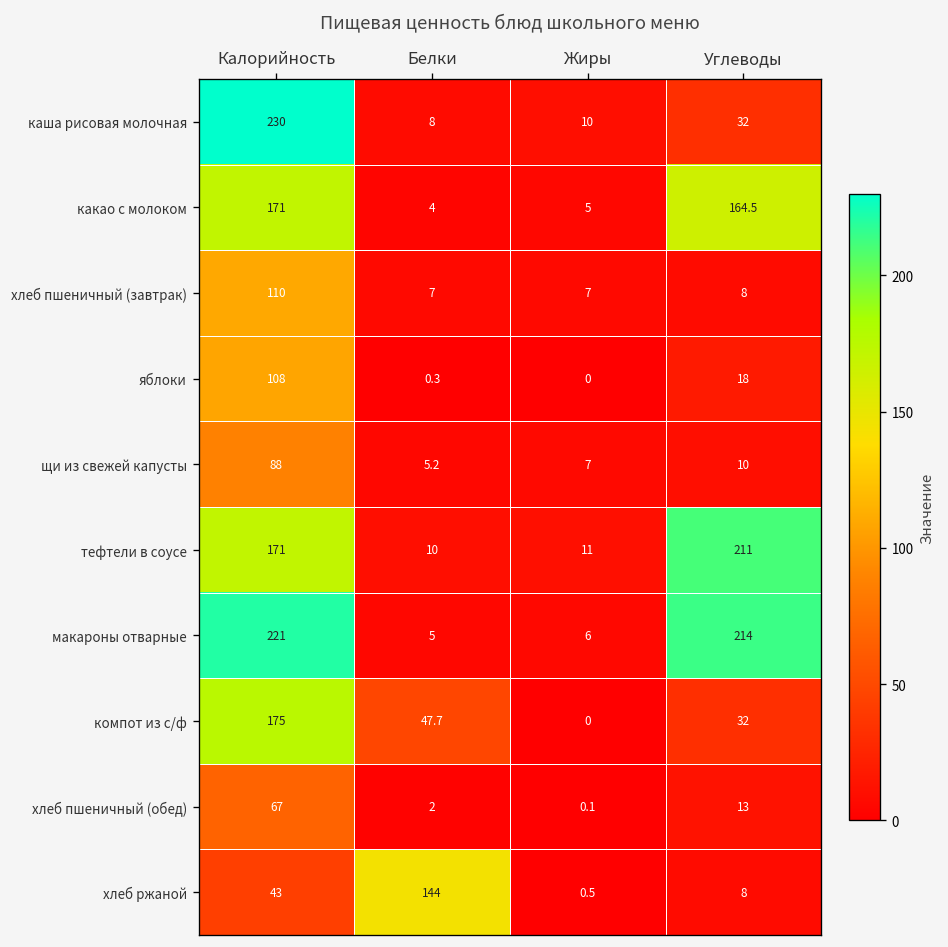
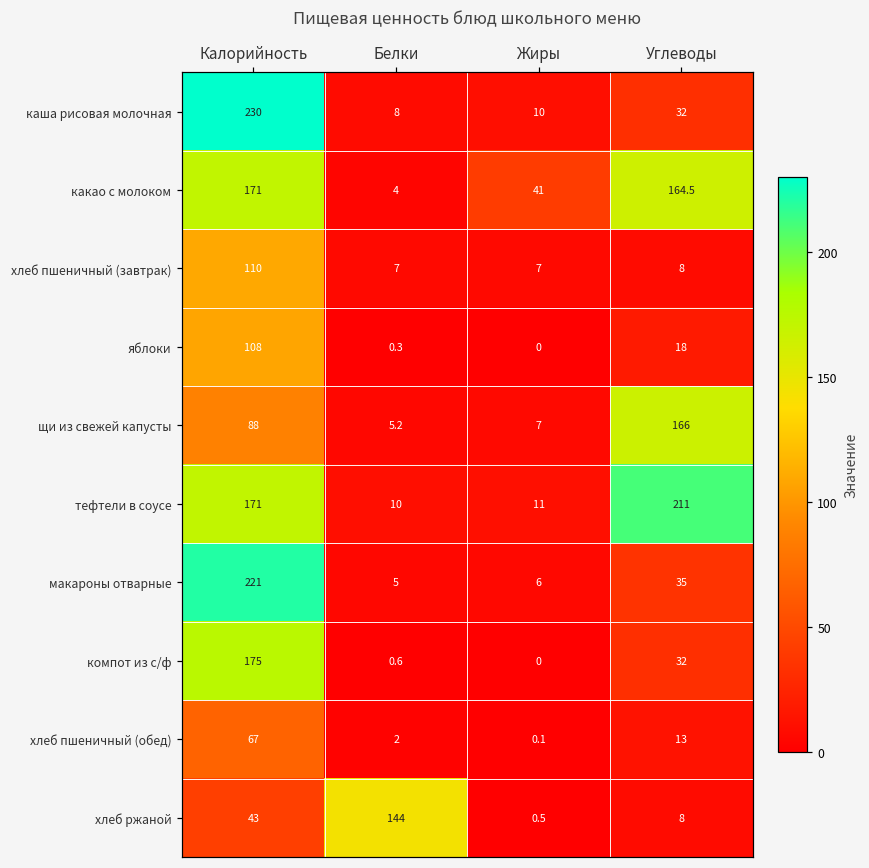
  {
    "каша рисовая молочная": {
      "Калорийность": 230,
      "Белки": 8,
      "Жиры": 10,
      "Углеводы": 32
    },
    "какао с молоком": {
      "Калорийность": 171,
      "Белки": 4,
-     "Жиры": 5,
+     "Жиры": 41,
      "Углеводы": 164.5
    },
    "хлеб пшеничный (завтрак)": {
      "Калорийность": 110,
      "Белки": 7,
      "Жиры": 7,
      "Углеводы": 8
    },
    "яблоки": {
      "Калорийность": 108,
      "Белки": 0.3,
      "Жиры": 0,
      "Углеводы": 18
    },
    "щи из свежей капусты": {
      "Калорийность": 88,
      "Белки": 5.2,
      "Жиры": 7,
-     "Углеводы": 10
+     "Углеводы": 166
    },
    "тефтели в соусе": {
      "Калорийность": 171,
      "Белки": 10,
      "Жиры": 11,
      "Углеводы": 211
    },
    "макароны отварные": {
      "Калорийность": 221,
      "Белки": 5,
      "Жиры": 6,
-     "Углеводы": 214
+     "Углеводы": 35
    },
    "компот из с/ф": {
      "Калорийность": 175,
-     "Белки": 47.7,
+     "Белки": 0.6,
      "Жиры": 0,
      "Углеводы": 32
    },
    "хлеб пшеничный (обед)": {
      "Калорийность": 67,
      "Белки": 2,
      "Жиры": 0.1,
      "Углеводы": 13
    },
    "хлеб ржаной": {
      "Калорийность": 43,
      "Белки": 144,
      "Жиры": 0.5,
      "Углеводы": 8
    }
  }
